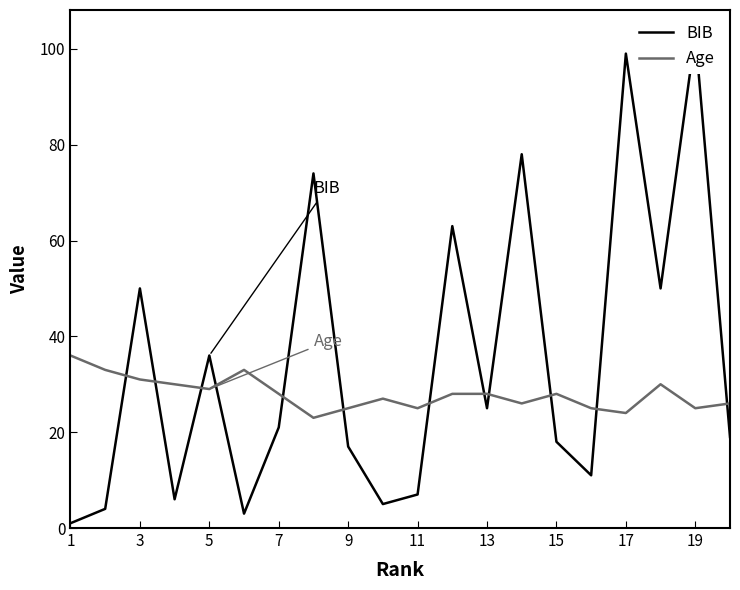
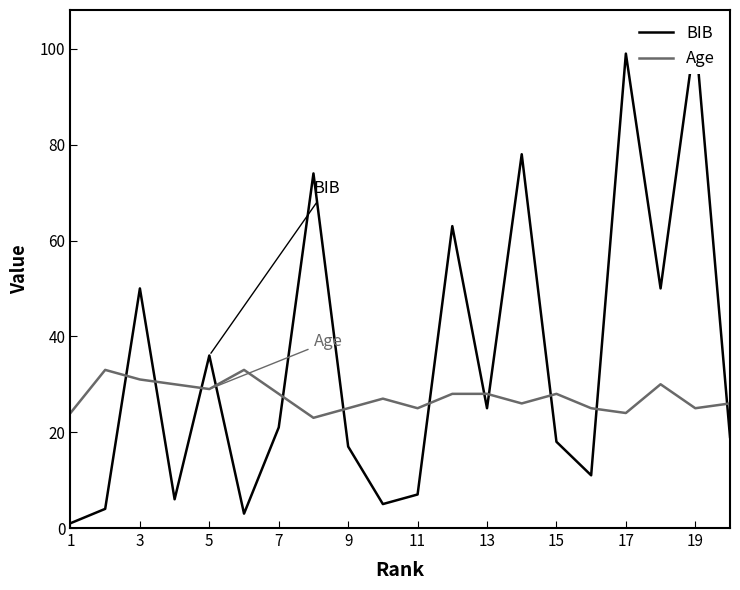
  {
    "BIB": {
      "1": 1,
      "3": 50,
      "5": 36,
      "7": 21,
      "9": 17,
      "11": 7,
      "13": 25,
      "15": 18,
      "17": 99
    },
    "Age": {
-     "1": 36,
+     "1": 24,
      "3": 31,
      "5": 29,
      "7": 28,
      "9": 25,
      "11": 25,
      "13": 28,
      "15": 28,
      "17": 24,
      "19": 25
    }
  }
